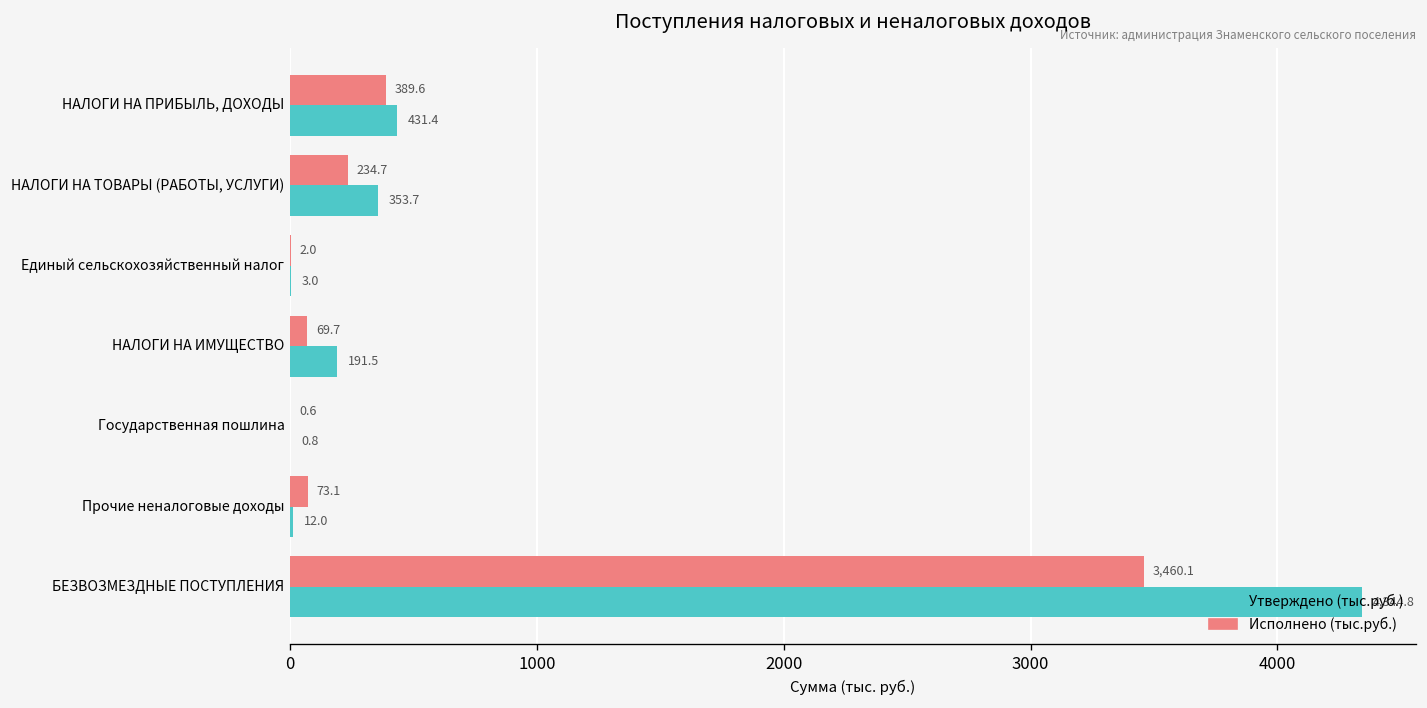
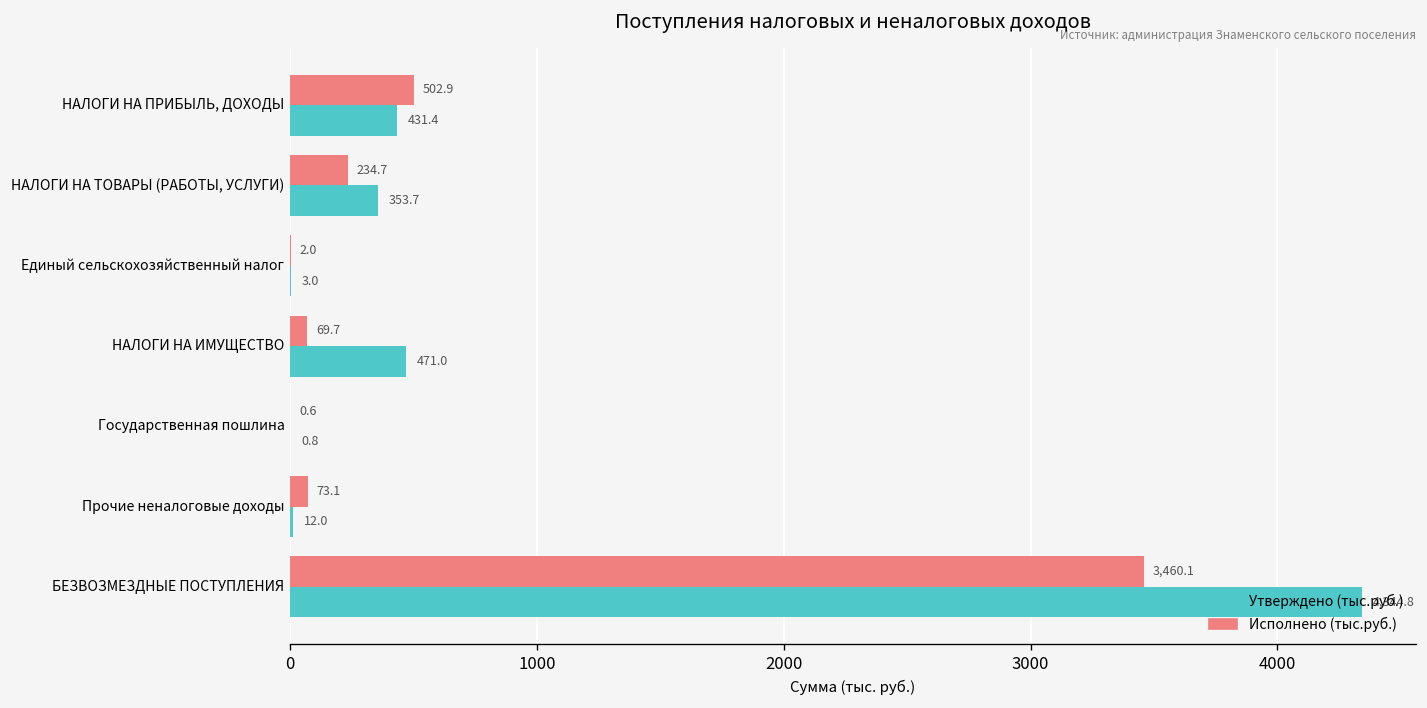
  {
    "Утверждено (тыс.руб.)": {
      "НАЛОГИ НА ПРИБЫЛЬ, ДОХОДЫ": "431.4",
      "НАЛОГИ НА ТОВАРЫ (РАБОТЫ, УСЛУГИ)": "353.7",
      "Единый сельскохозяйственный налог": "3.0",
-     "НАЛОГИ НА ИМУЩЕСТВО": "191.5",
+     "НАЛОГИ НА ИМУЩЕСТВО": "471.0",
      "Государственная пошлина": "0.8",
      "Прочие неналоговые доходы": "12.0",
      "БЕЗВОЗМЕЗДНЫЕ ПОСТУПЛЕНИЯ": "4,344.8"
    },
    "Исполнено (тыс.руб.)": {
-     "НАЛОГИ НА ПРИБЫЛЬ, ДОХОДЫ": "389.6",
+     "НАЛОГИ НА ПРИБЫЛЬ, ДОХОДЫ": "502.9",
      "НАЛОГИ НА ТОВАРЫ (РАБОТЫ, УСЛУГИ)": "234.7",
      "Единый сельскохозяйственный налог": "2.0",
      "НАЛОГИ НА ИМУЩЕСТВО": "69.7",
      "Государственная пошлина": "0.6",
      "Прочие неналоговые доходы": "73.1",
      "БЕЗВОЗМЕЗДНЫЕ ПОСТУПЛЕНИЯ": "3,460.1"
    }
  }
